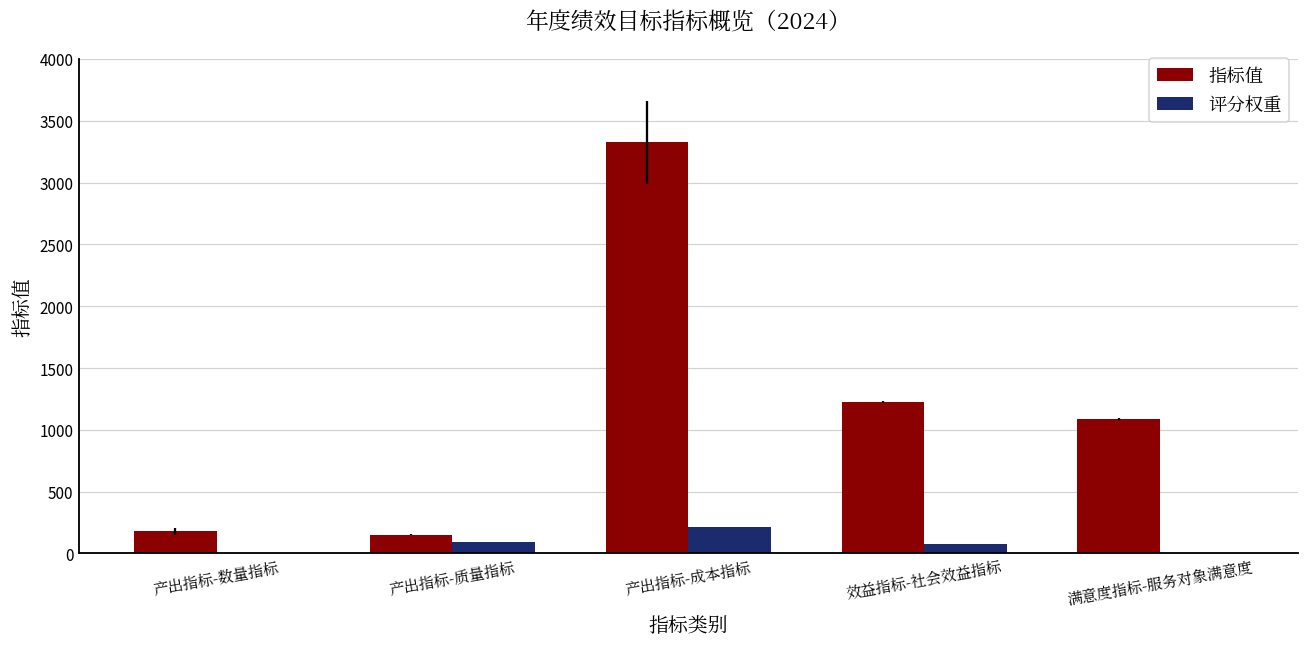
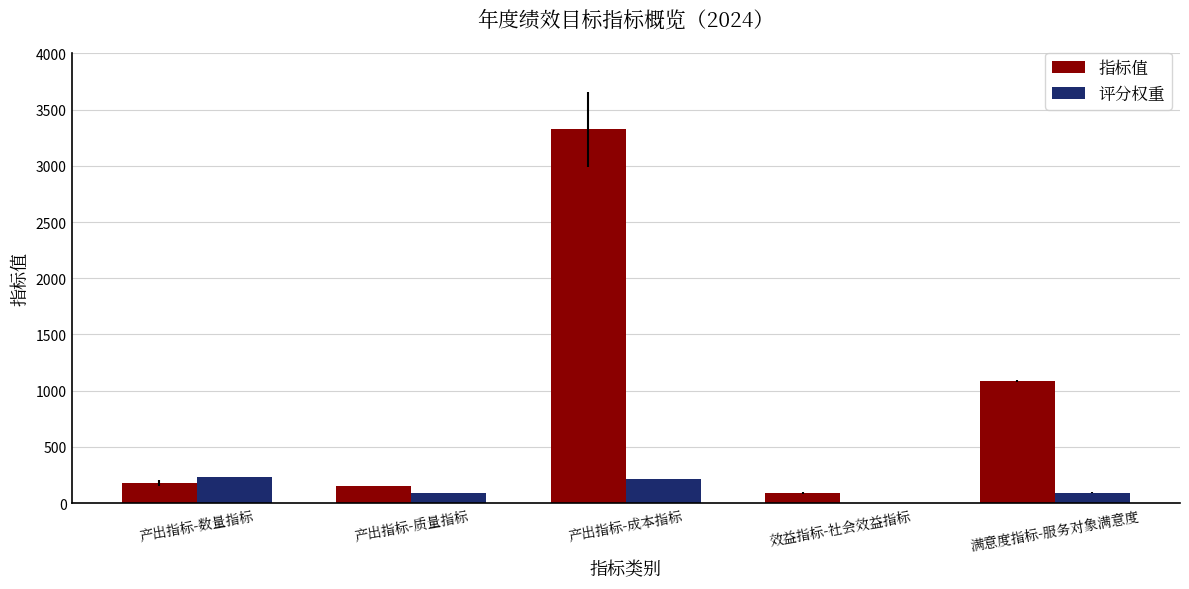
  {
    "指标值": {
      "产出指标-数量指标": 180,
      "产出指标-质量指标": 150,
      "产出指标-成本指标": 3330,
-     "效益指标-社会效益指标": 1220,
+     "效益指标-社会效益指标": 90,
      "满意度指标-服务对象满意度": 1090
    },
    "评分权重": {
-     "产出指标-数量指标": 0,
+     "产出指标-数量指标": 230,
      "产出指标-质量指标": 90,
      "产出指标-成本指标": 220,
-     "效益指标-社会效益指标": 80,
-     "满意度指标-服务对象满意度": 0
+     "效益指标-社会效益指标": 0,
+     "满意度指标-服务对象满意度": 90
    }
  }
